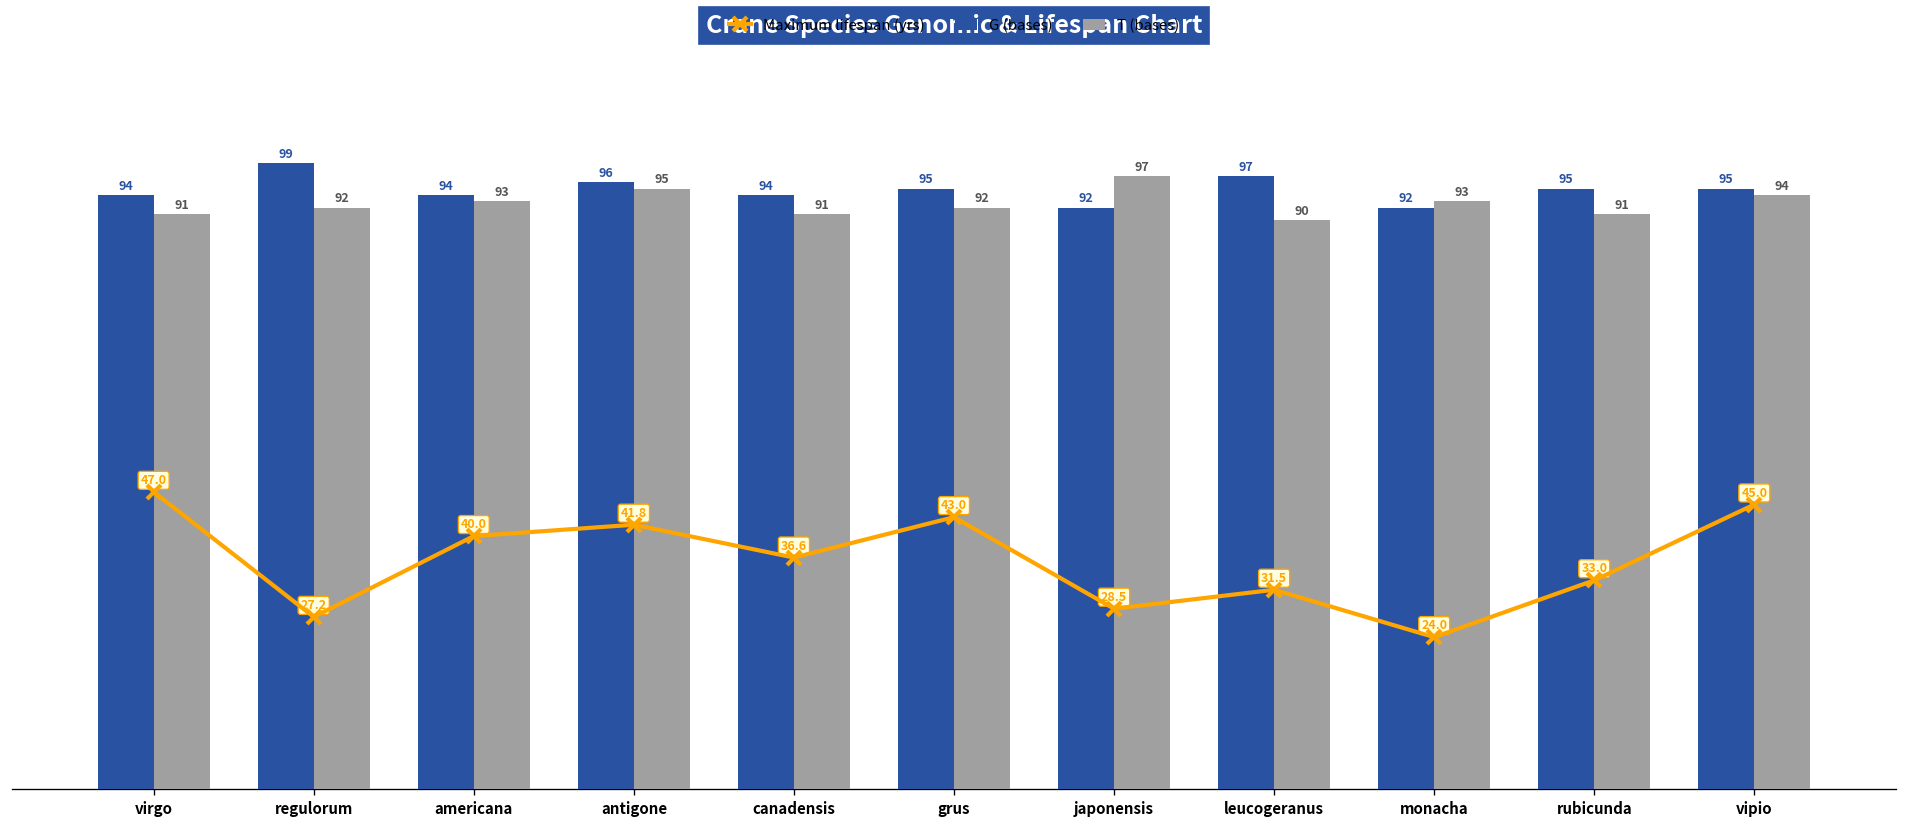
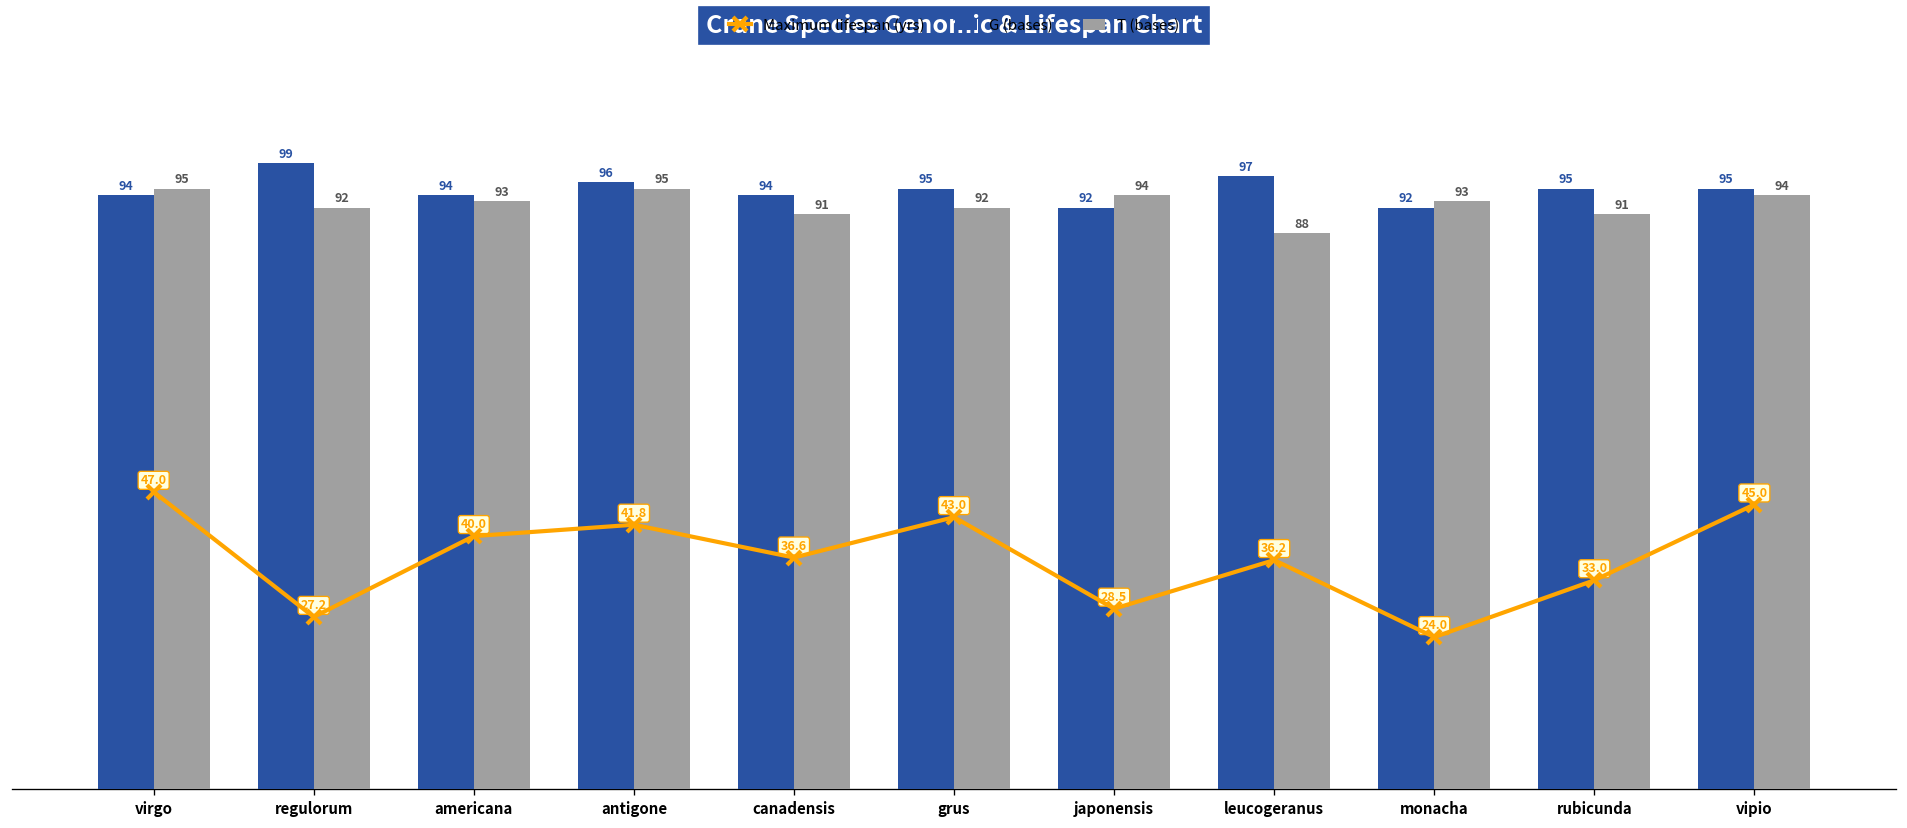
  {
    "G (bases)": {
      "virgo": 94,
      "regulorum": 99,
      "americana": 94,
      "antigone": 96,
      "canadensis": 94,
      "grus": 95,
      "japonensis": 92,
      "leucogeranus": 97,
      "monacha": 92,
      "rubicunda": 95,
      "vipio": 95
    },
    "Maximum lifespan (yrs)": {
-     "leucogeranus": 31.5
+     "leucogeranus": 36.2
    },
    "T (bases)": {
-     "virgo": 91,
+     "virgo": 95,
      "regulorum": 92,
      "americana": 93,
      "antigone": 95,
      "canadensis": 91,
      "grus": 92,
-     "japonensis": 97,
-     "leucogeranus": 90,
+     "japonensis": 94,
+     "leucogeranus": 88,
      "monacha": 93,
      "rubicunda": 91,
      "vipio": 94
    }
  }
